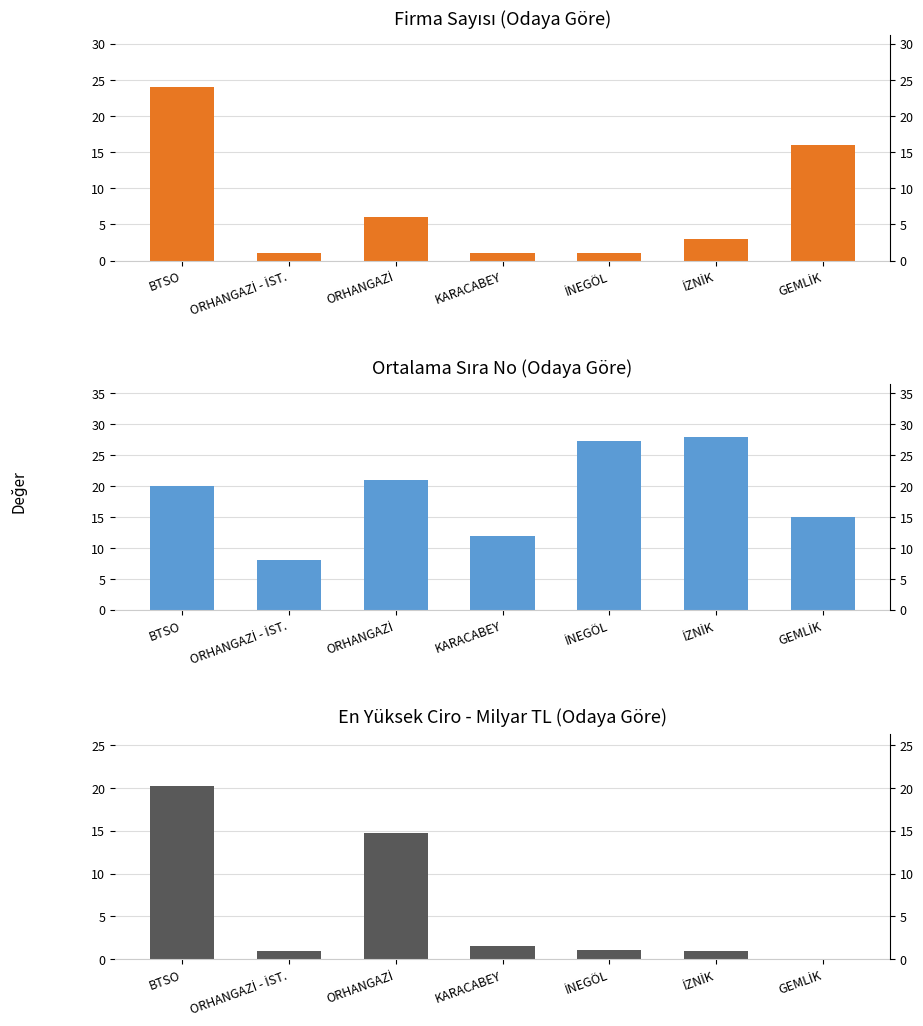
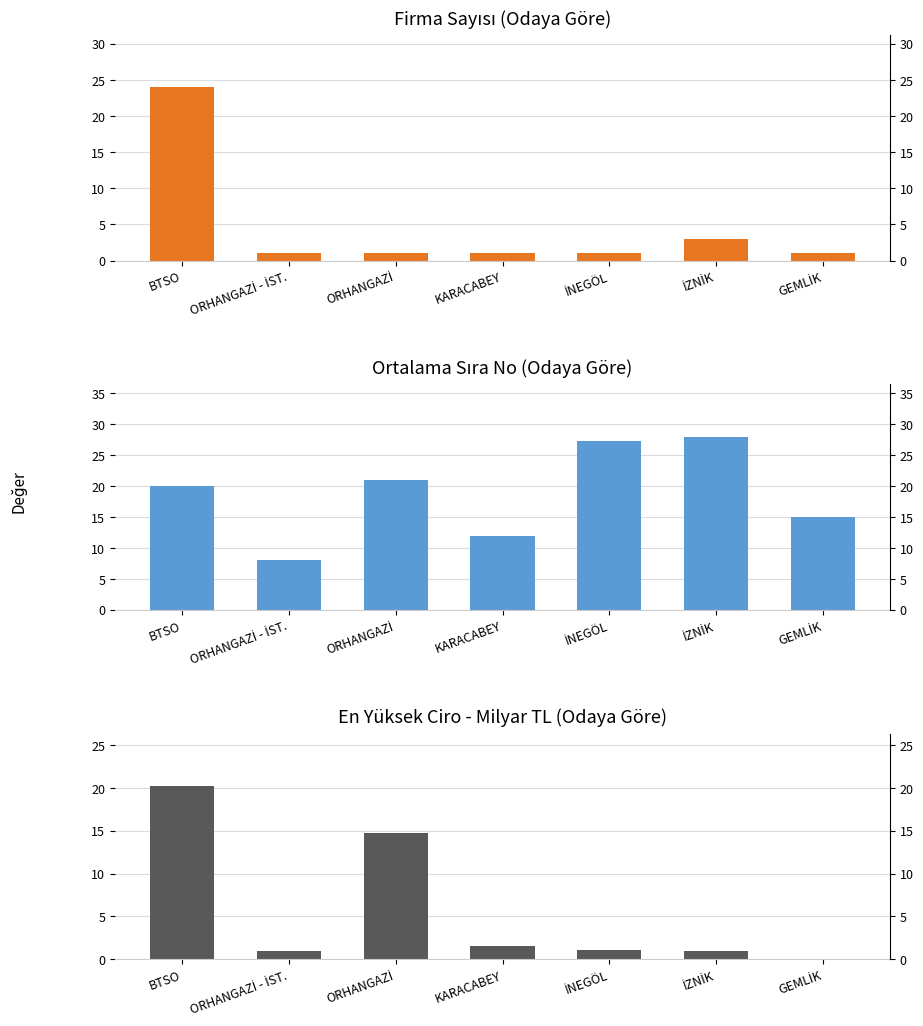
  {
    "Firma Sayısı (Odaya Göre)": {
      "BTSO": 24,
      "ORHANGAZİ - İST.": 1,
-     "ORHANGAZİ": 6,
+     "ORHANGAZİ": 1,
      "KARACABEY": 1,
      "İNEGÖL": 1,
      "İZNİK": 3,
-     "GEMLİK": 16
+     "GEMLİK": 1
    },
    "Ortalama Sıra No (Odaya Göre)": {
      "BTSO": 20,
      "ORHANGAZİ - İST.": 8,
      "ORHANGAZİ": 21,
      "KARACABEY": 12,
      "İNEGÖL": 27,
      "İZNİK": 28,
      "GEMLİK": 15
    },
    "En Yüksek Ciro - Milyar TL (Odaya Göre)": {
      "BTSO": 20,
      "ORHANGAZİ - İST.": 1,
      "ORHANGAZİ": 15,
      "KARACABEY": 1,
      "İNEGÖL": 1,
      "İZNİK": 1,
      "GEMLİK": 0
    }
  }
